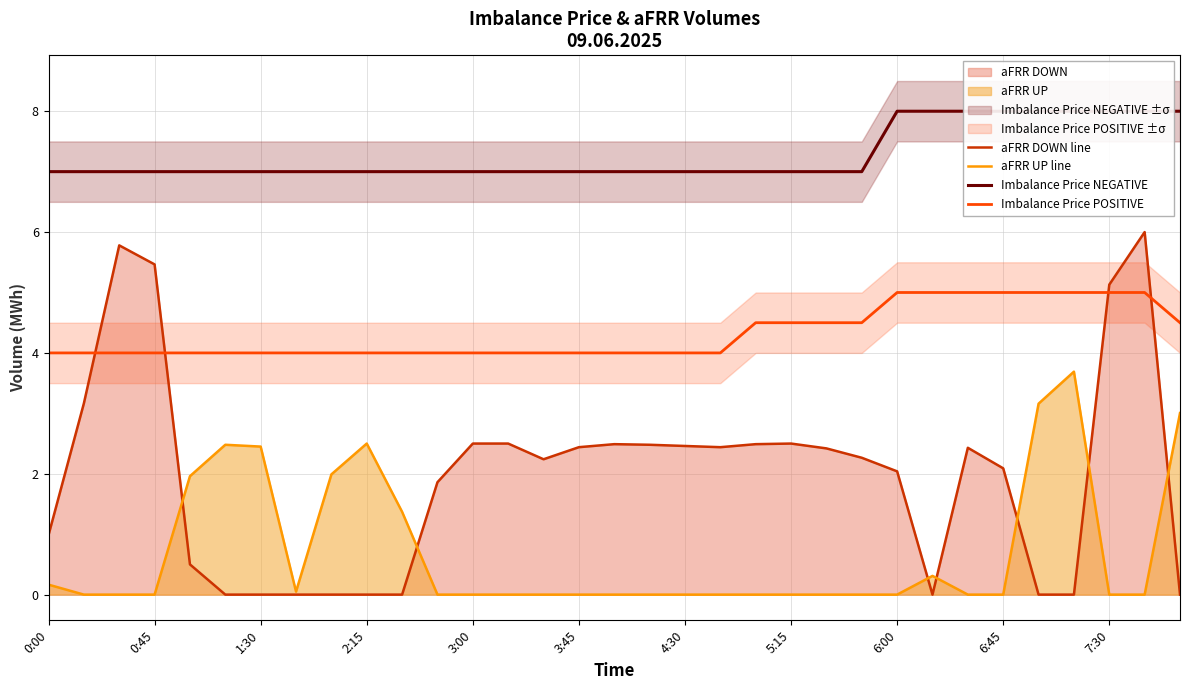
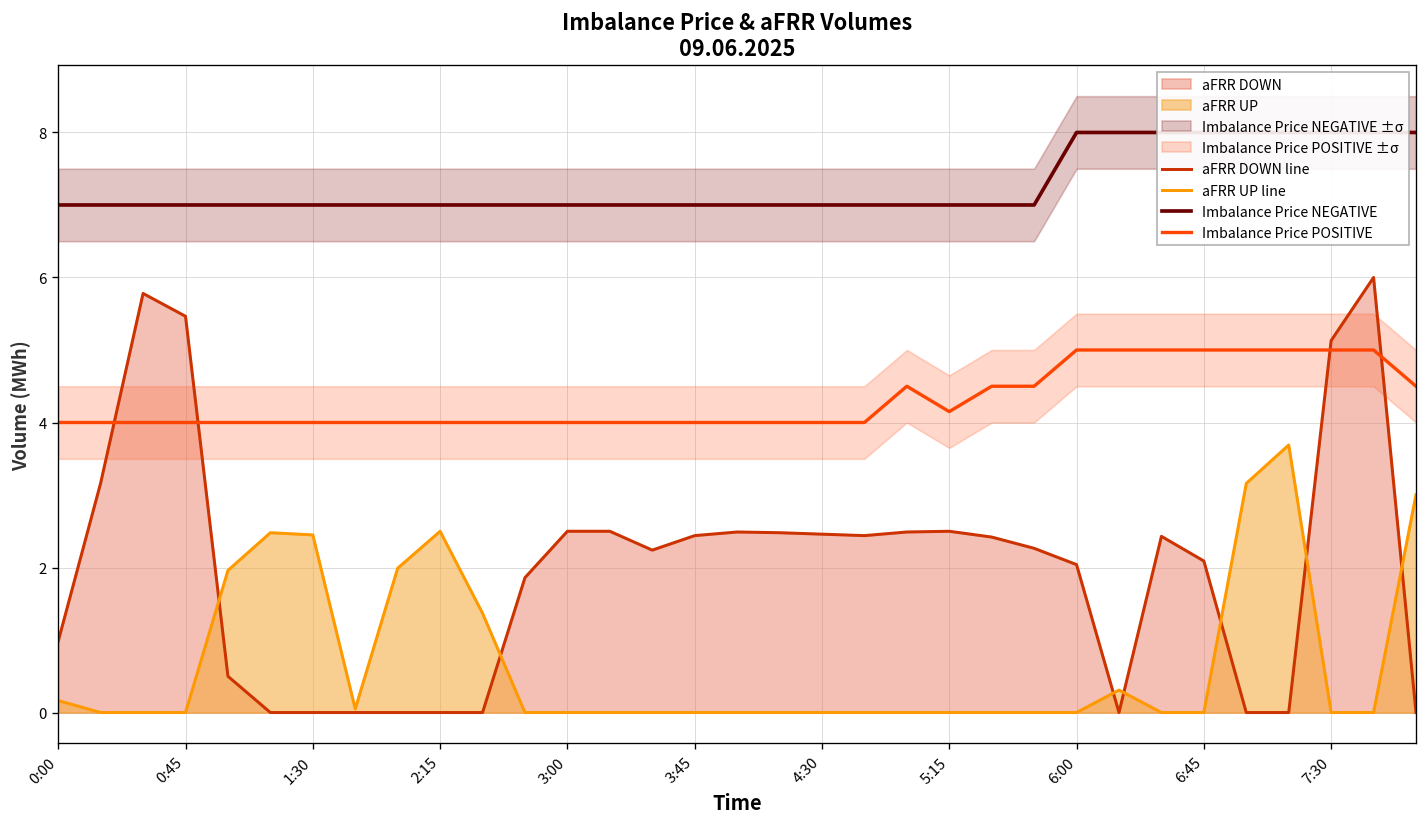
  {
    "aFRR UP": {
      "0:00": 0.2,
      "0:45": 0.0,
      "1:30": 2.5,
      "2:15": 2.5,
      "3:00": 0.0,
      "3:45": 0.0,
      "4:30": 0.0,
      "5:15": 0.0,
      "6:00": 0.0,
      "6:45": 0.0,
      "7:30": 0.0
    },
    "Imbalance Price POSITIVE": {
      "0:00": 4.0,
      "0:45": 4.0,
      "1:30": 4.0,
      "2:15": 4.0,
      "3:00": 4.0,
      "3:45": 4.0,
      "4:30": 4.0,
-     "5:15": 4.5,
+     "5:15": 4.2,
      "6:00": 5.0,
      "6:45": 5.0,
      "7:30": 5.0
    }
  }
